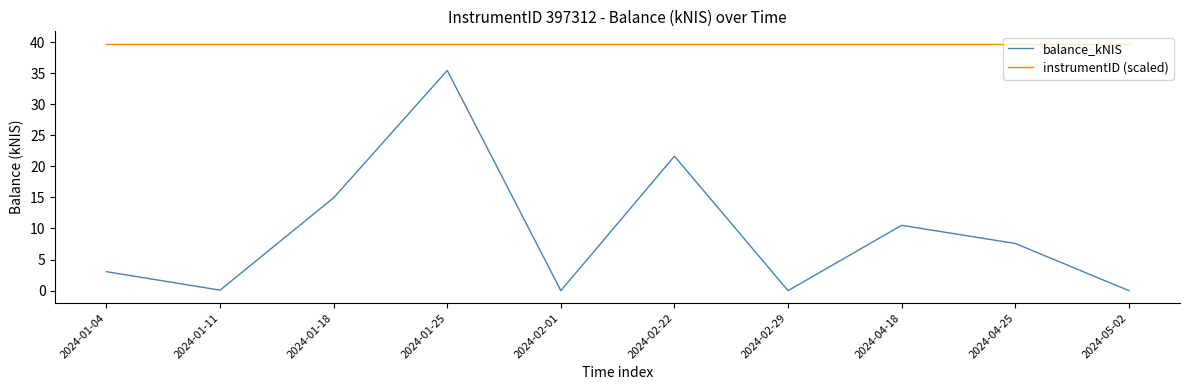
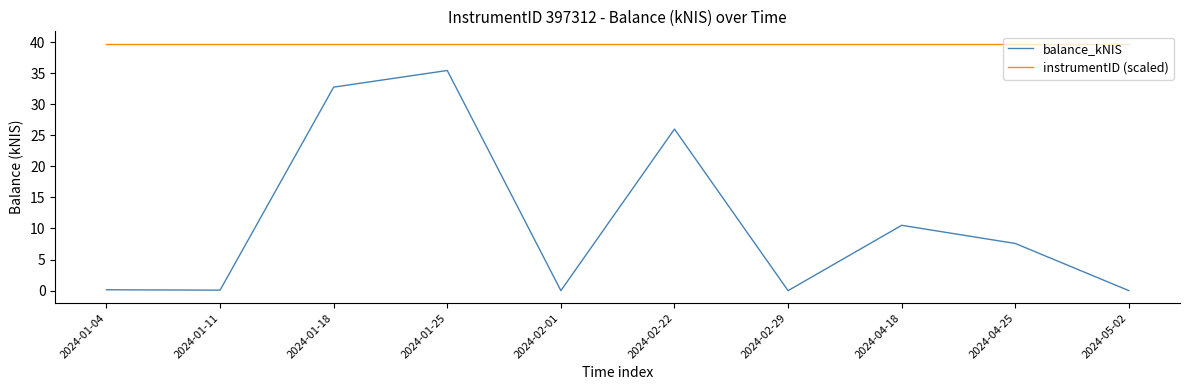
  {
    "balance_kNIS": {
-     "2024-01-04": 3,
+     "2024-01-04": 0,
      "2024-01-11": 0,
-     "2024-01-18": 15,
+     "2024-01-18": 33,
      "2024-01-25": 35,
      "2024-02-01": 0,
-     "2024-02-22": 22,
+     "2024-02-22": 26,
      "2024-02-29": 0,
      "2024-04-18": 11,
      "2024-04-25": 8,
      "2024-05-02": 0
    },
    "instrumentID (scaled)": {
      "2024-01-04": 40,
      "2024-01-11": 40,
      "2024-01-18": 40,
      "2024-01-25": 40,
      "2024-02-01": 40,
      "2024-02-22": 40,
      "2024-02-29": 40,
      "2024-04-18": 40
    }
  }
